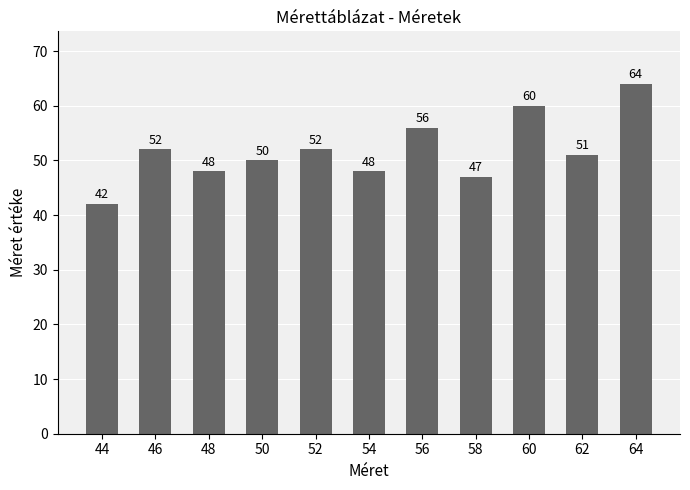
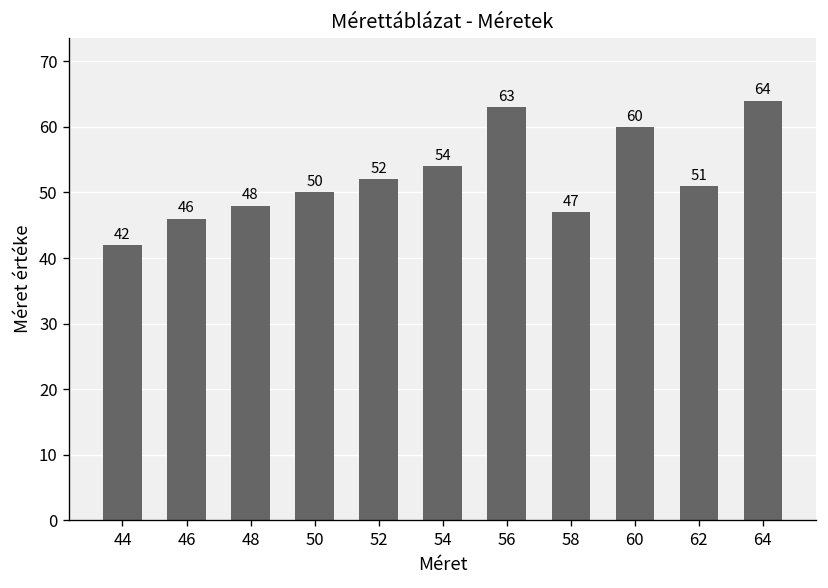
  {
    "44": 42,
-   "46": 52,
+   "46": 46,
    "48": 48,
    "50": 50,
    "52": 52,
-   "54": 48,
-   "56": 56,
+   "54": 54,
+   "56": 63,
    "58": 47,
    "60": 60,
    "62": 51,
    "64": 64
  }
